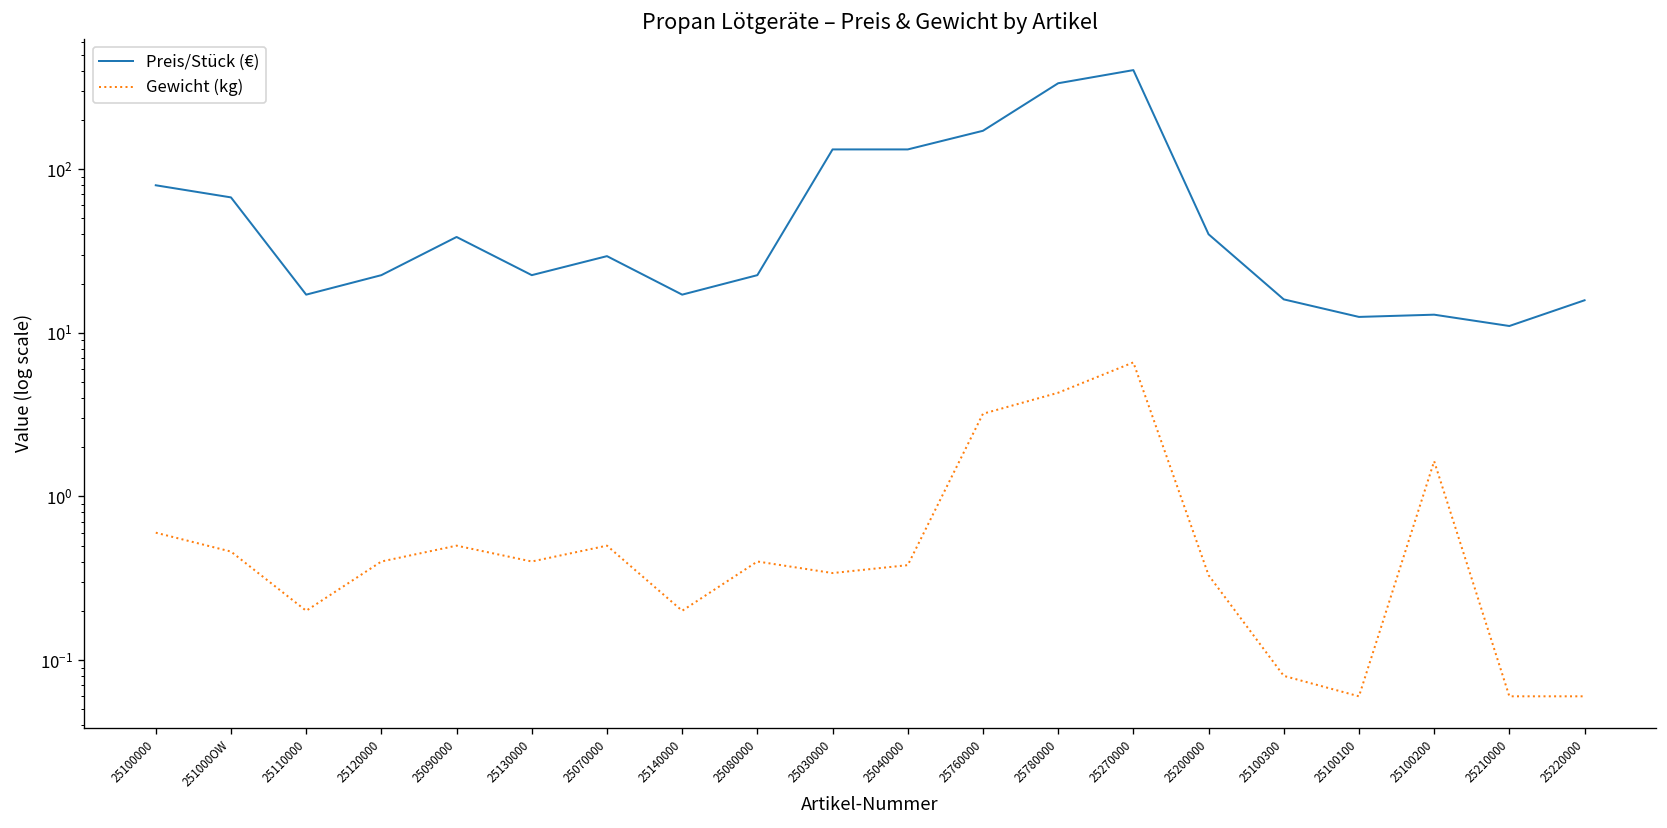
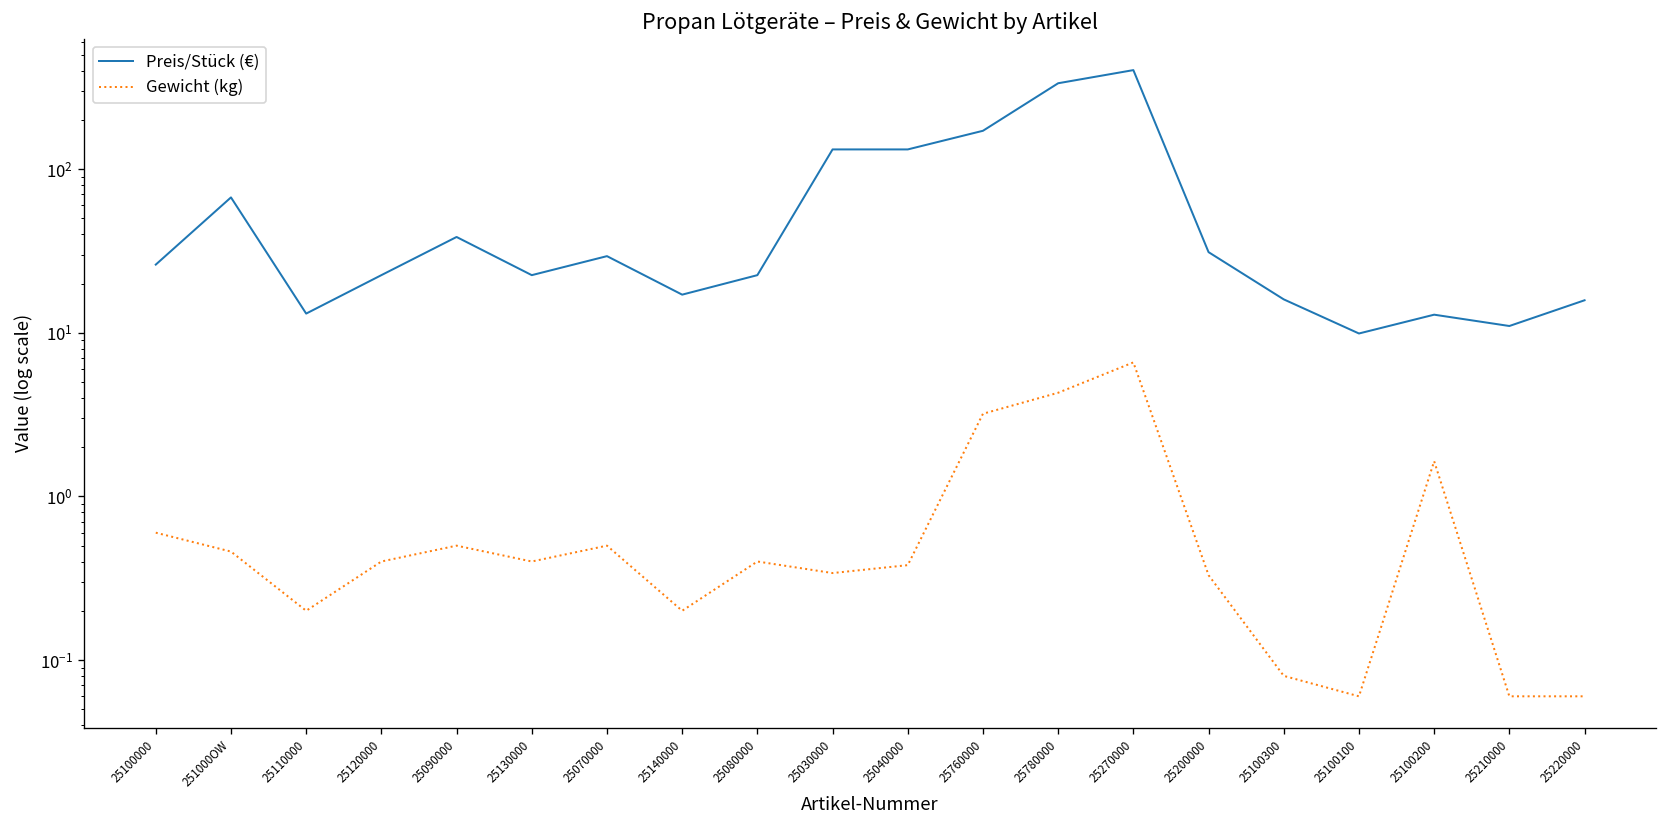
  {
    "Preis/Stück (€)": {
-     "25100000": 80,
+     "25100000": 26,
      "251000OW": 70,
-     "25110000": 17,
+     "25110000": 13,
      "25120000": 23,
      "25090000": 39,
      "25130000": 23,
      "25070000": 29,
      "25140000": 17,
      "25080000": 23,
      "25030000": 130,
      "25040000": 130,
      "25760000": 170,
      "25780000": 340,
      "25270000": 400,
-     "25200000": 40,
+     "25200000": 31,
      "25100300": 16,
-     "25100100": 13,
+     "25100100": 10,
      "25100200": 13,
      "25210000": 11,
      "25220000": 16
    },
    "Gewicht (kg)": {
      "25100000": 0.6,
      "251000OW": 0.46,
      "25110000": 0.20,
      "25120000": 0.40,
      "25090000": 0.50,
      "25130000": 0.40,
      "25070000": 0.50,
      "25140000": 0.20,
      "25080000": 0.40,
      "25030000": 0.34,
      "25040000": 0.38,
      "25760000": 3.2,
      "25780000": 4.3,
      "25270000": 7,
      "25200000": 0.33,
      "25100300": 0.08,
      "25100100": 0.06,
      "25100200": 1.6,
      "25210000": 0.06,
      "25220000": 0.06
    }
  }
